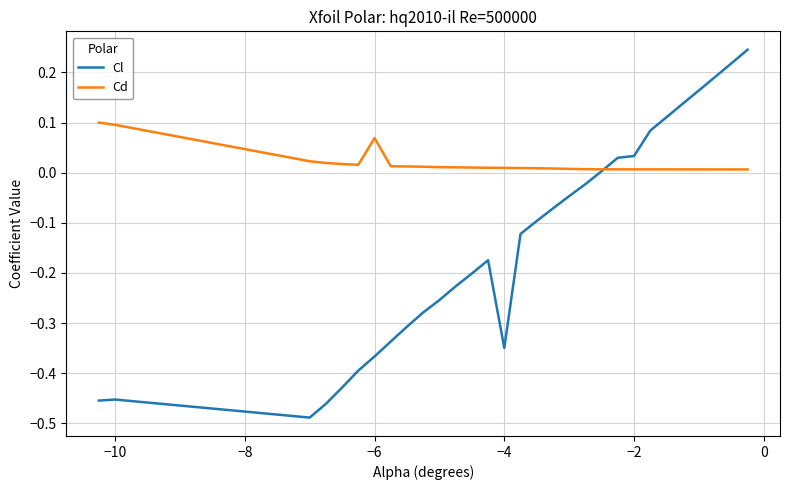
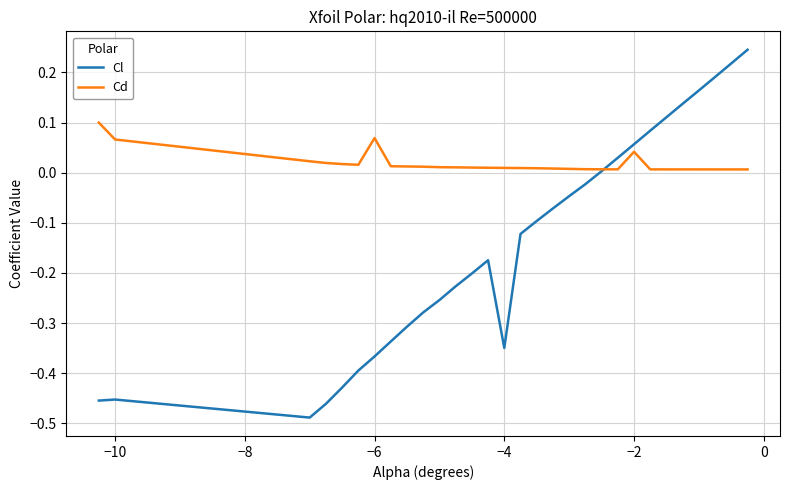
  {
    "Cl": {
      "−10": -0.45,
      "−6": -0.37,
      "−4": -0.35,
-     "−2": 0.03
+     "−2": 0.06
    },
    "Cd": {
-     "−10": 0.10,
+     "−10": 0.07,
      "−6": 0.07,
      "−4": 0.01,
-     "−2": 0.01
+     "−2": 0.04
    }
  }
